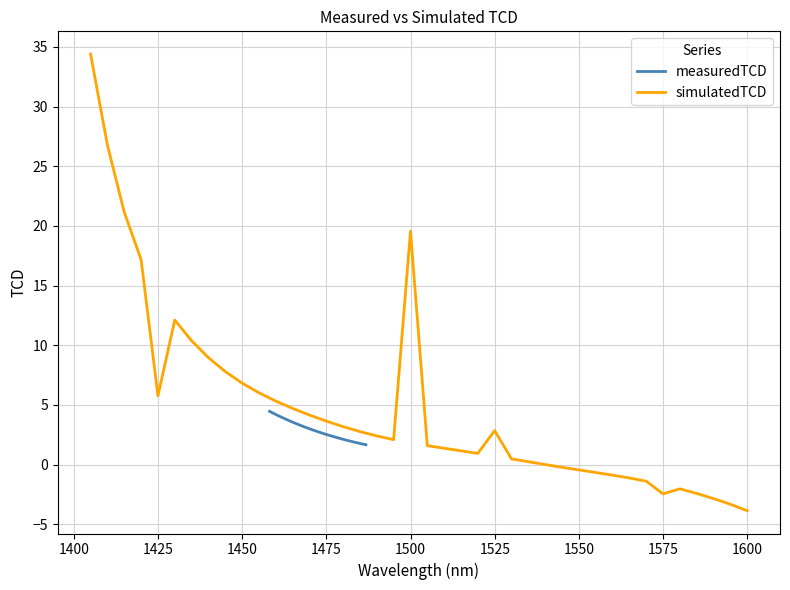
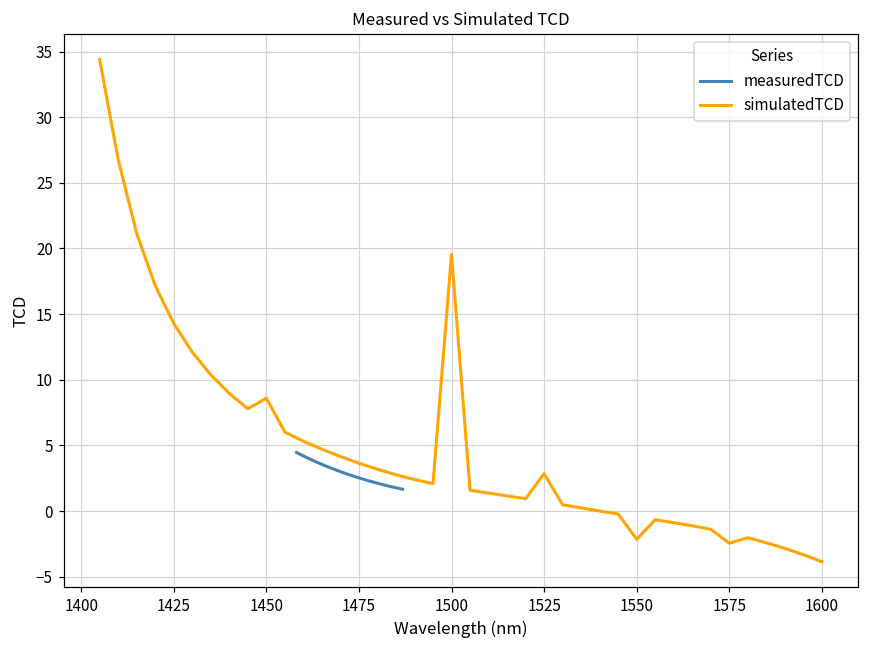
  {
    "measuredTCD": {
      "1475": 2.5
    },
    "simulatedTCD": {
-     "1425": 5.8,
-     "1450": 6.8,
+     "1425": 14.3,
+     "1450": 8.6,
      "1475": 3.6,
      "1500": 19.6,
      "1525": 2.9,
-     "1550": -0.4,
+     "1550": -2.1,
      "1575": -2.4,
      "1600": -3.9
    }
  }
